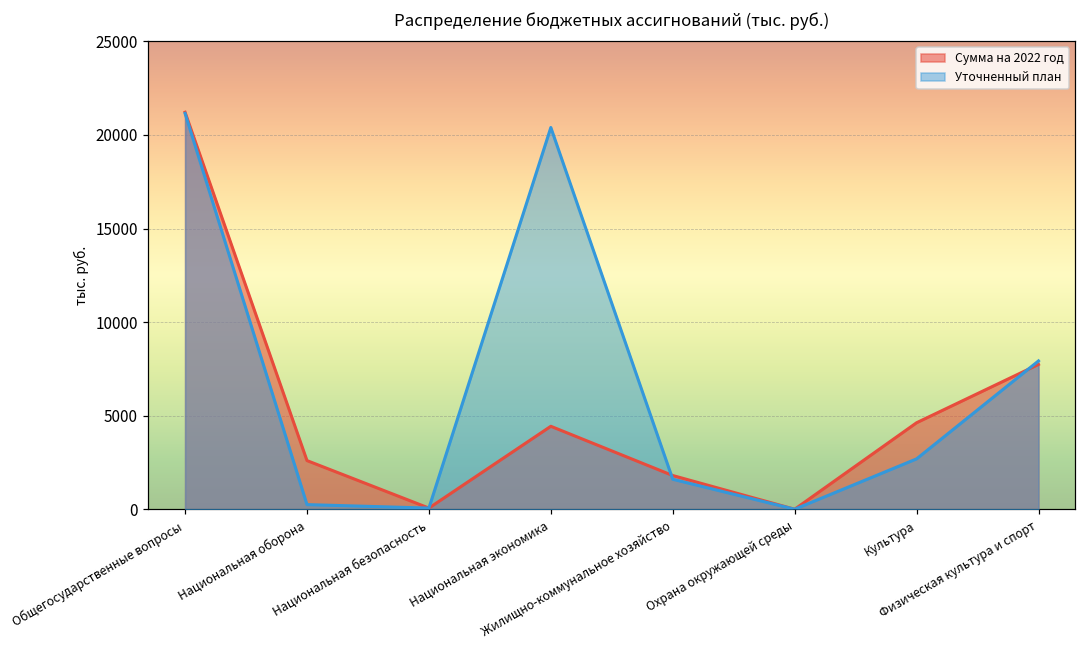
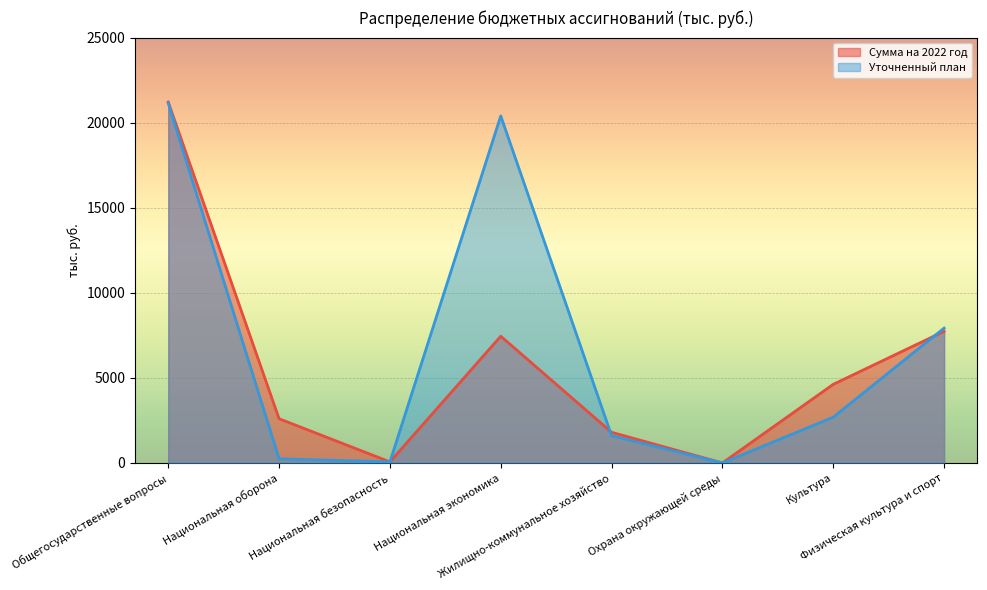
  {
    "Сумма на 2022 год": {
      "Национальная оборона": 2600,
-     "Национальная экономика": 4400,
+     "Национальная экономика": 7400,
      "Жилищно-коммунальное хозяйство": 1800,
      "Культура": 4600,
      "Физическая культура и спорт": 7700
    },
    "Уточненный план": {
      "Национальная оборона": 200,
      "Национальная экономика": 20400,
      "Жилищно-коммунальное хозяйство": 1600,
      "Культура": 2700,
      "Физическая культура и спорт": 7900
    }
  }
